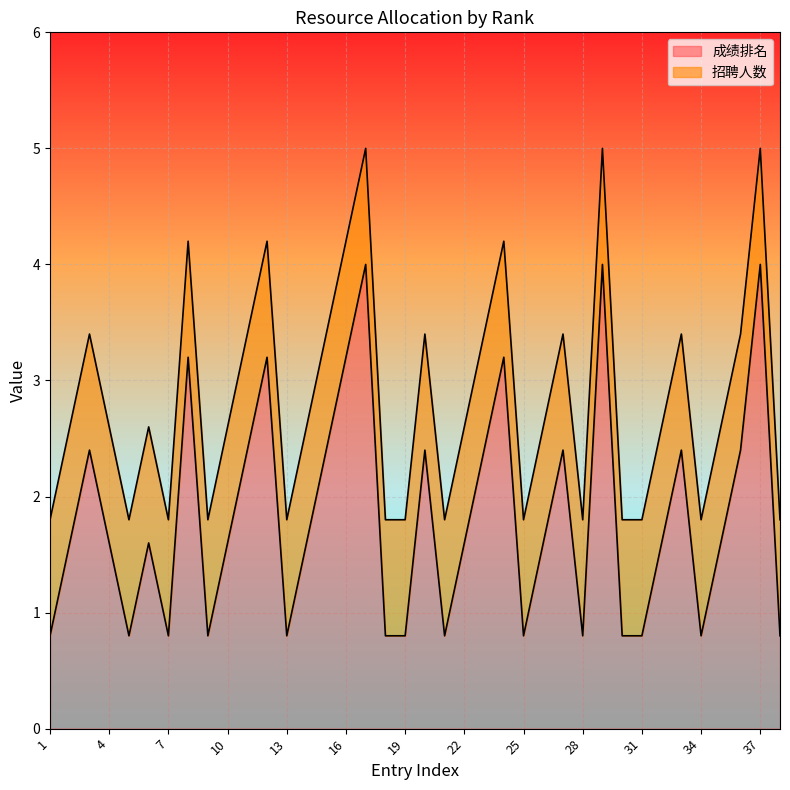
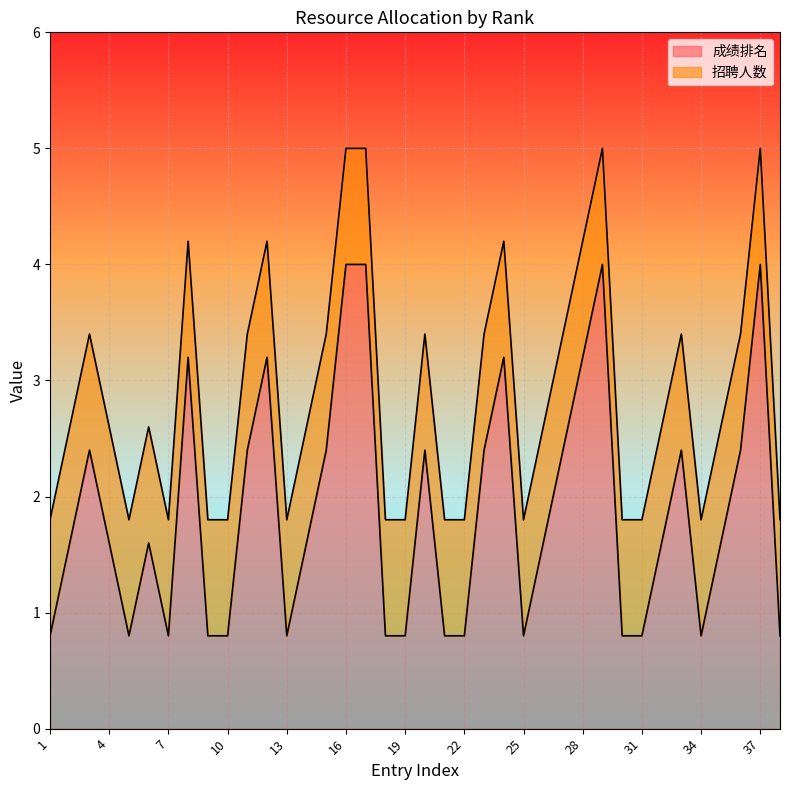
  {
    "成绩排名": {
      "1": 0.80,
      "4": 1.60,
      "7": 0.80,
-     "10": 1.60,
+     "10": 0.80,
      "13": 0.80,
-     "16": 3.20,
+     "16": 4.00,
      "19": 0.80,
-     "22": 1.60,
+     "22": 0.80,
      "25": 0.80,
-     "28": 0.80,
+     "28": 3.20,
      "31": 0.80,
      "34": 0.80,
      "37": 4.00
    },
    "招聘人数": {
      "1": 1.00,
      "4": 1.00,
      "7": 1.00,
      "10": 1.00,
      "13": 1.00,
      "16": 1.00,
      "19": 1.00,
      "22": 1.00,
      "25": 1.00,
      "28": 1.00,
      "31": 1.00,
      "34": 1.00,
      "37": 1.00
    }
  }
